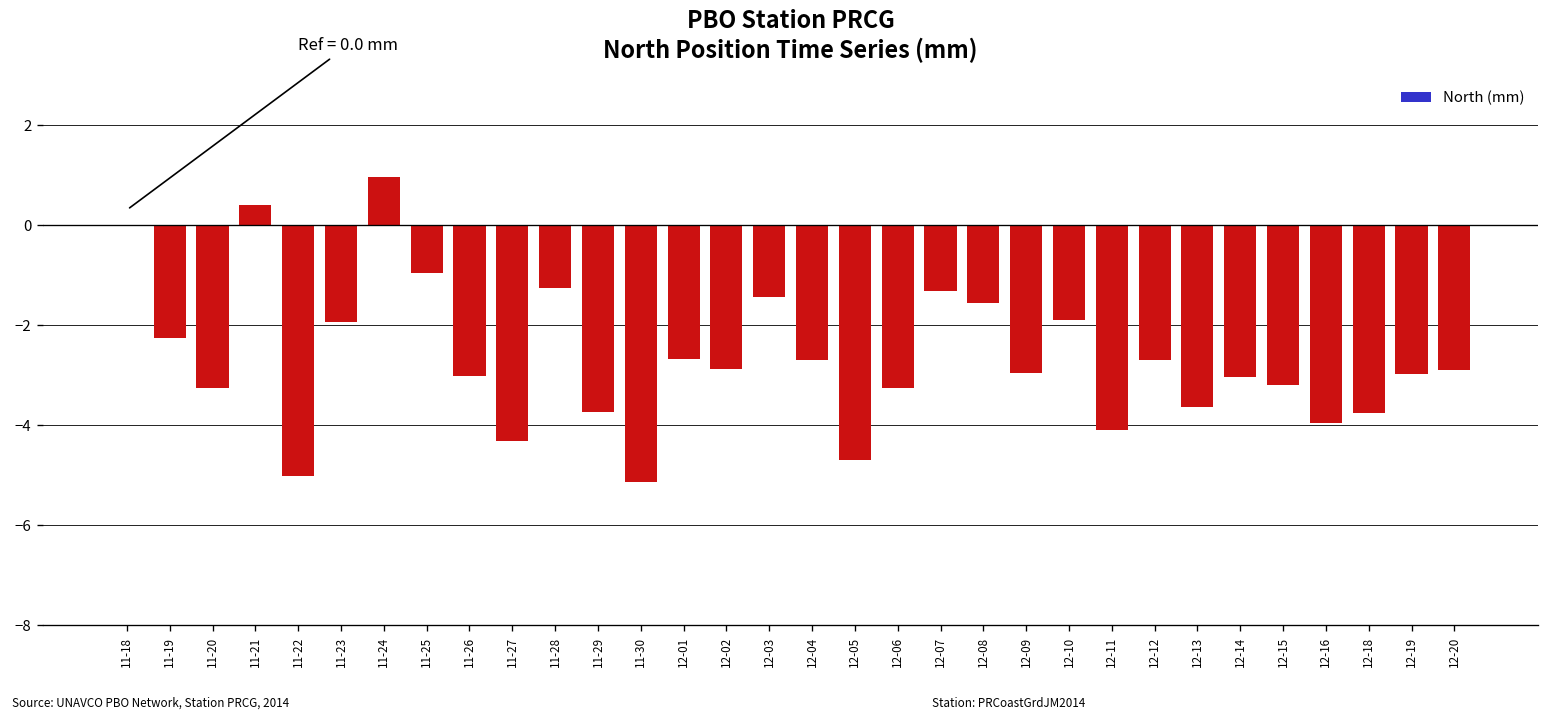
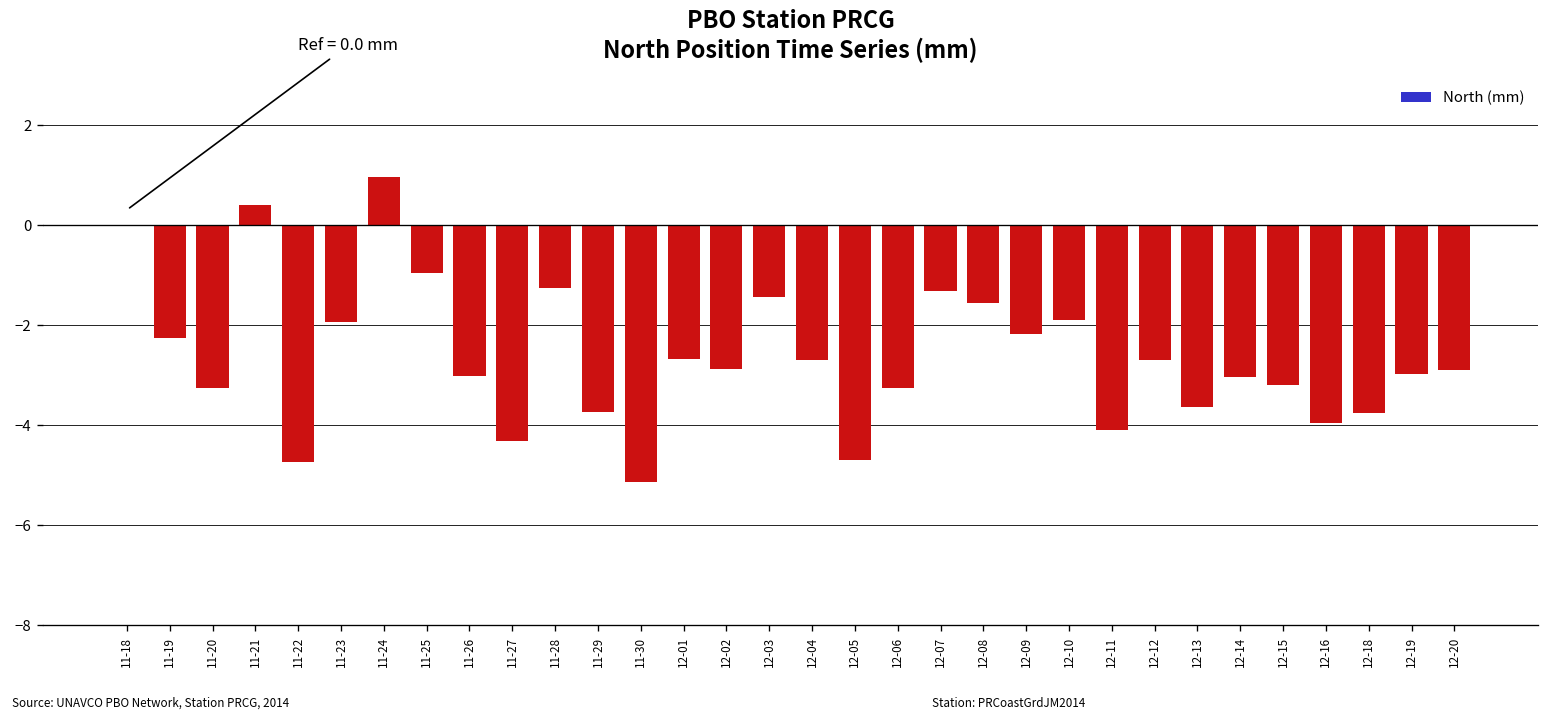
  {
    "11-19": -2.3,
    "11-20": -3.3,
-   "11-22": -5.0,
+   "11-22": -4.8,
    "11-23": -1.9,
    "11-25": -1.0,
    "11-26": -3.0,
    "11-27": -4.3,
    "11-28": -1.3,
    "11-29": -3.8,
    "11-30": -5.2,
    "12-01": -2.7,
    "12-02": -2.9,
    "12-03": -1.5,
    "12-04": -2.7,
    "12-05": -4.7,
    "12-06": -3.3,
    "12-07": -1.3,
    "12-08": -1.6,
-   "12-09": -3.0,
+   "12-09": -2.2,
    "12-10": -1.9,
    "12-11": -4.1,
    "12-12": -2.7,
    "12-13": -3.7,
    "12-14": -3.0,
    "12-15": -3.2,
    "12-16": -4.0,
    "12-18": -3.8,
    "12-19": -3.0,
    "12-20": -2.9
  }
